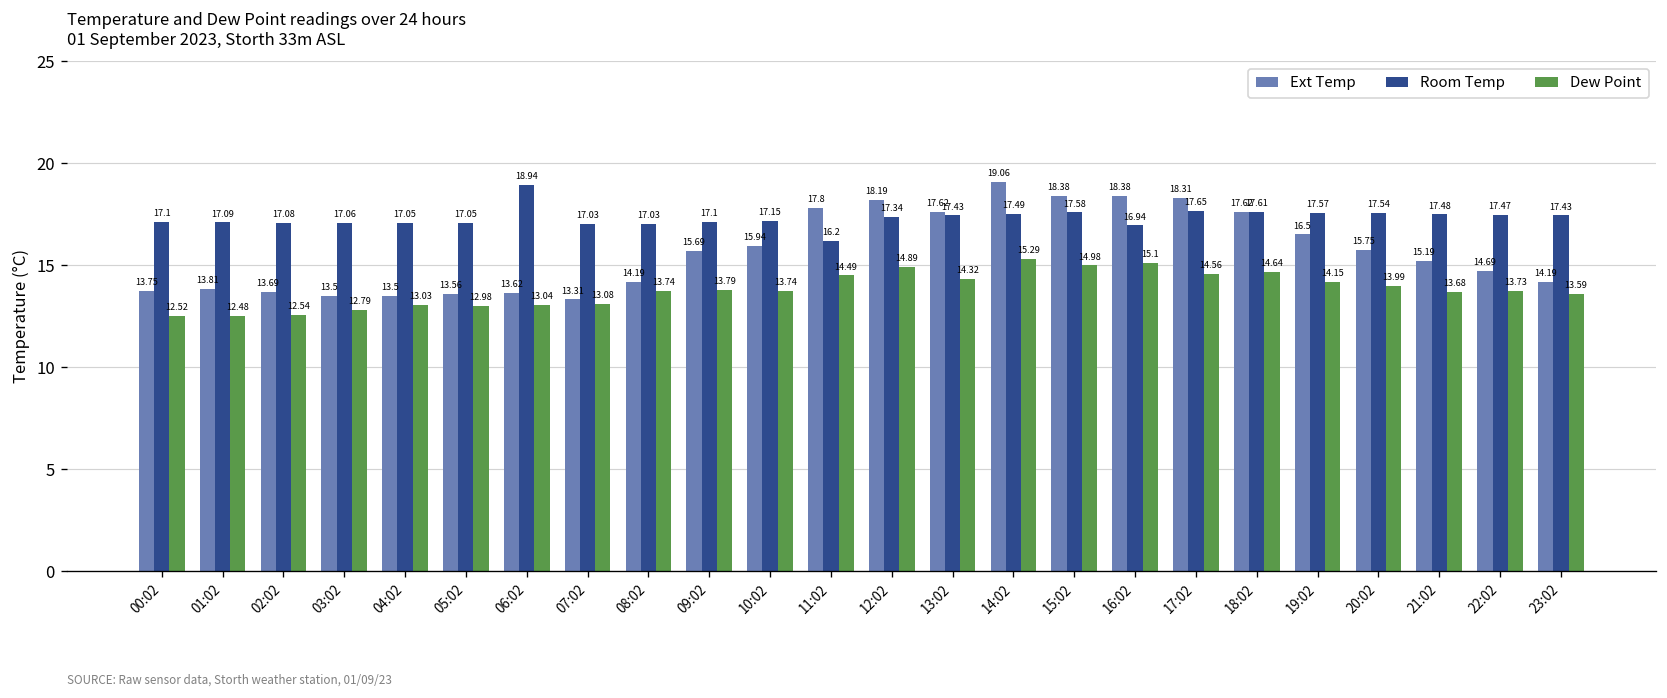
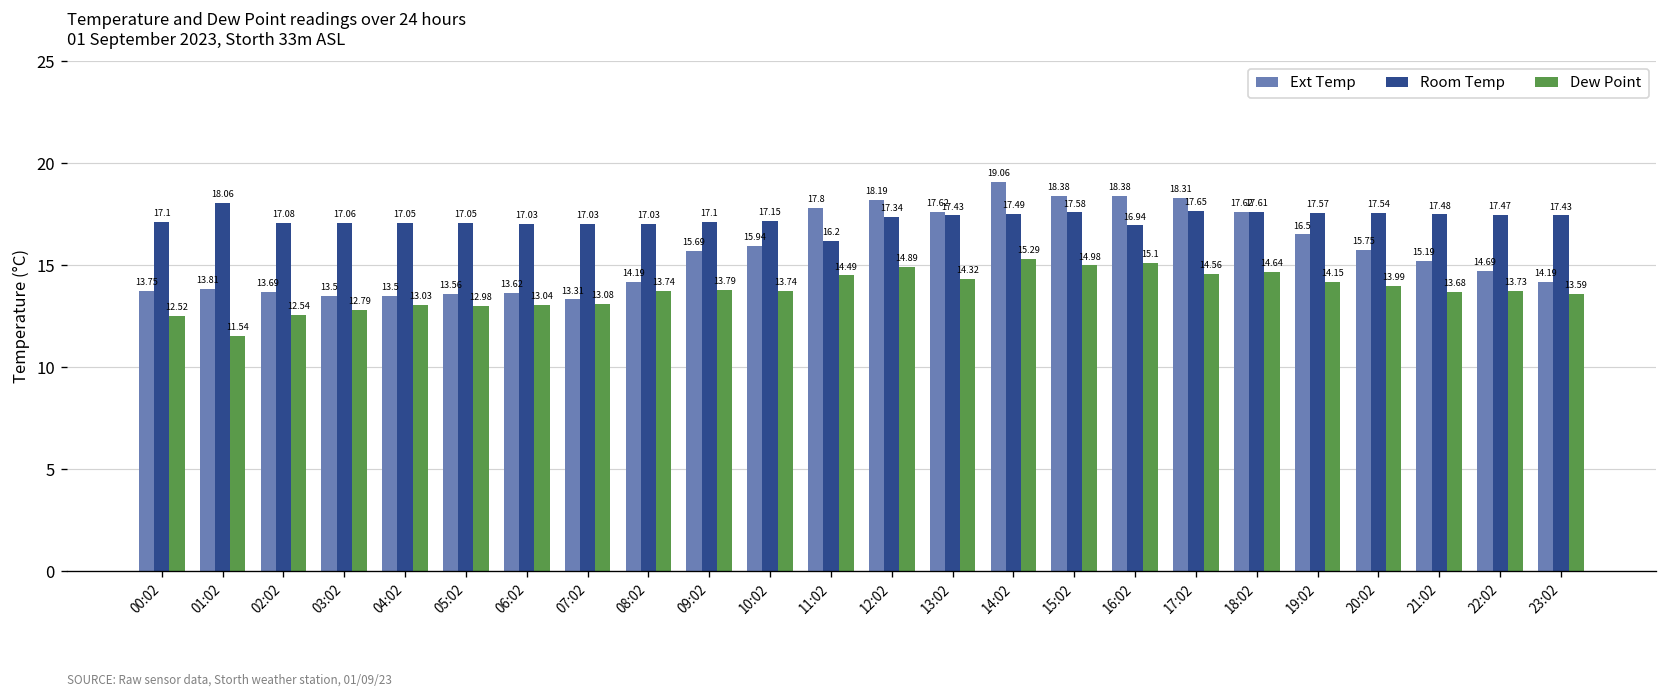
  {
    "Ext Temp": {
      "00:02": 13.75,
      "01:02": 13.81,
      "02:02": 13.69,
      "03:02": 13.5,
      "04:02": 13.5,
      "05:02": 13.56,
      "06:02": 13.62,
      "07:02": 13.31,
      "08:02": 14.19,
      "09:02": 15.69,
      "10:02": 15.94,
      "11:02": 17.8,
      "12:02": 18.19,
      "14:02": 19.06,
      "15:02": 18.38,
      "16:02": 18.38,
      "17:02": 18.31,
      "19:02": 16.5,
      "20:02": 15.75,
      "21:02": 15.19,
      "22:02": 14.69,
      "23:02": 14.19
    },
    "Room Temp": {
      "00:02": 17.1,
-     "01:02": 17.09,
+     "01:02": 18.06,
      "02:02": 17.08,
      "03:02": 17.06,
      "04:02": 17.05,
      "05:02": 17.05,
-     "06:02": 18.94,
+     "06:02": 17.03,
      "07:02": 17.03,
      "08:02": 17.03,
      "09:02": 17.1,
      "10:02": 17.15,
      "11:02": 16.2,
      "12:02": 17.34,
      "14:02": 17.49,
      "15:02": 17.58,
      "16:02": 16.94,
      "17:02": 17.65,
      "19:02": 17.57,
      "20:02": 17.54,
      "21:02": 17.48,
      "22:02": 17.47,
      "23:02": 17.43
    },
    "Dew Point": {
      "00:02": 12.52,
-     "01:02": 12.48,
+     "01:02": 11.54,
      "02:02": 12.54,
      "03:02": 12.79,
      "04:02": 13.03,
      "05:02": 12.98,
      "06:02": 13.04,
      "07:02": 13.08,
      "08:02": 13.74,
      "09:02": 13.79,
      "10:02": 13.74,
      "11:02": 14.49,
      "12:02": 14.89,
      "13:02": 14.32,
      "14:02": 15.29,
      "15:02": 14.98,
      "16:02": 15.1,
      "17:02": 14.56,
      "18:02": 14.64,
      "19:02": 14.15,
      "20:02": 13.99,
      "21:02": 13.68,
      "22:02": 13.73,
      "23:02": 13.59
    }
  }
